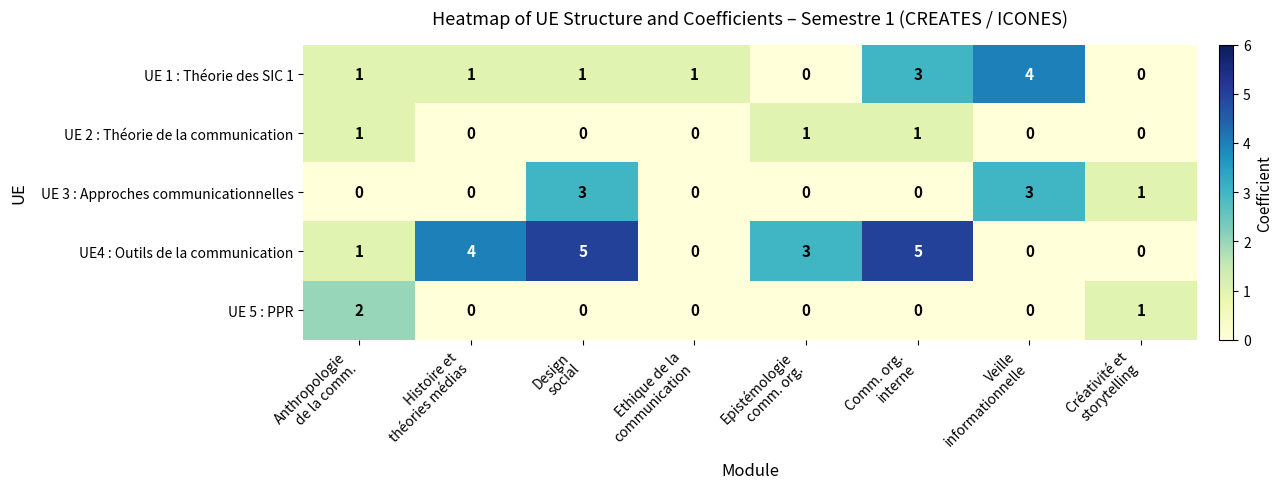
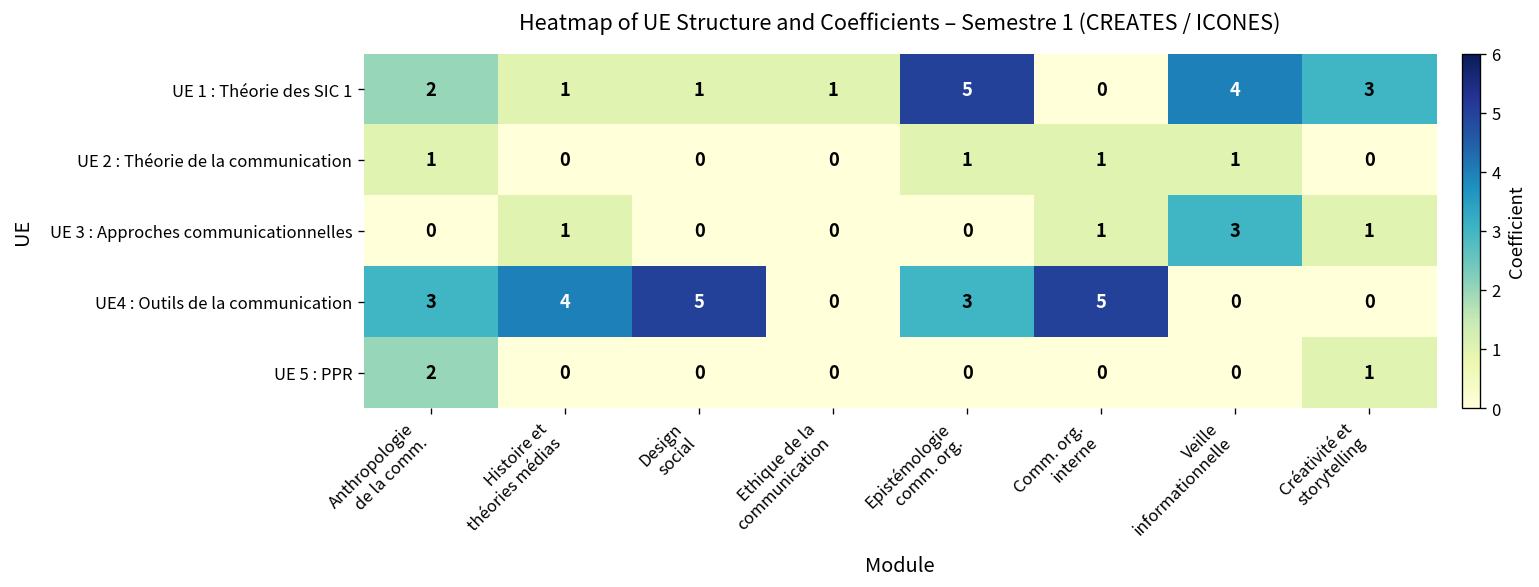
  {
    "UE 1 : Théorie des SIC 1": {
-     "Anthropologie de la comm.": 1,
+     "Anthropologie de la comm.": 2,
      "Histoire et théories médias": 1,
      "Design social": 1,
      "Ethique de la communication": 1,
-     "Epistémologie comm. org.": 0,
-     "Comm. org. interne": 3,
+     "Epistémologie comm. org.": 5,
+     "Comm. org. interne": 0,
      "Veille informationnelle": 4,
-     "Créativité et storytelling": 0
+     "Créativité et storytelling": 3
    },
    "UE 2 : Théorie de la communication": {
      "Anthropologie de la comm.": 1,
      "Histoire et théories médias": 0,
      "Design social": 0,
      "Ethique de la communication": 0,
      "Epistémologie comm. org.": 1,
      "Comm. org. interne": 1,
-     "Veille informationnelle": 0,
+     "Veille informationnelle": 1,
      "Créativité et storytelling": 0
    },
    "UE 3 : Approches communicationnelles": {
      "Anthropologie de la comm.": 0,
-     "Histoire et théories médias": 0,
-     "Design social": 3,
+     "Histoire et théories médias": 1,
+     "Design social": 0,
      "Ethique de la communication": 0,
      "Epistémologie comm. org.": 0,
-     "Comm. org. interne": 0,
+     "Comm. org. interne": 1,
      "Veille informationnelle": 3,
      "Créativité et storytelling": 1
    },
    "UE4 : Outils de la communication": {
-     "Anthropologie de la comm.": 1,
+     "Anthropologie de la comm.": 3,
      "Histoire et théories médias": 4,
      "Design social": 5,
      "Ethique de la communication": 0,
      "Epistémologie comm. org.": 3,
      "Comm. org. interne": 5,
      "Veille informationnelle": 0,
      "Créativité et storytelling": 0
    },
    "UE 5 : PPR": {
      "Anthropologie de la comm.": 2,
      "Histoire et théories médias": 0,
      "Design social": 0,
      "Ethique de la communication": 0,
      "Epistémologie comm. org.": 0,
      "Comm. org. interne": 0,
      "Veille informationnelle": 0,
      "Créativité et storytelling": 1
    }
  }
